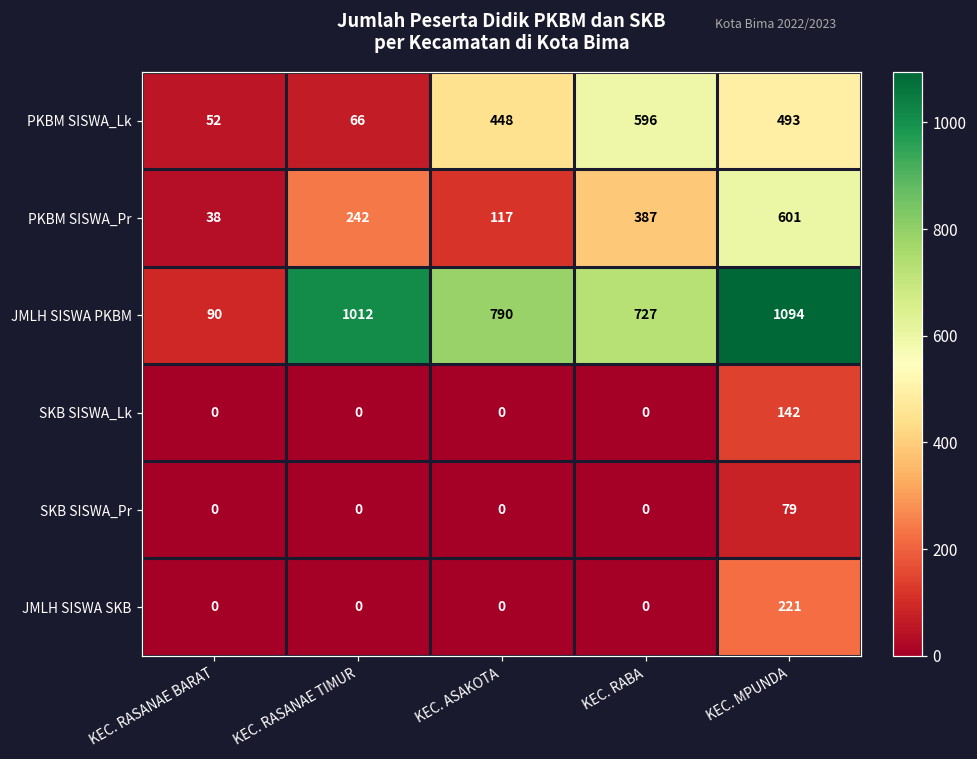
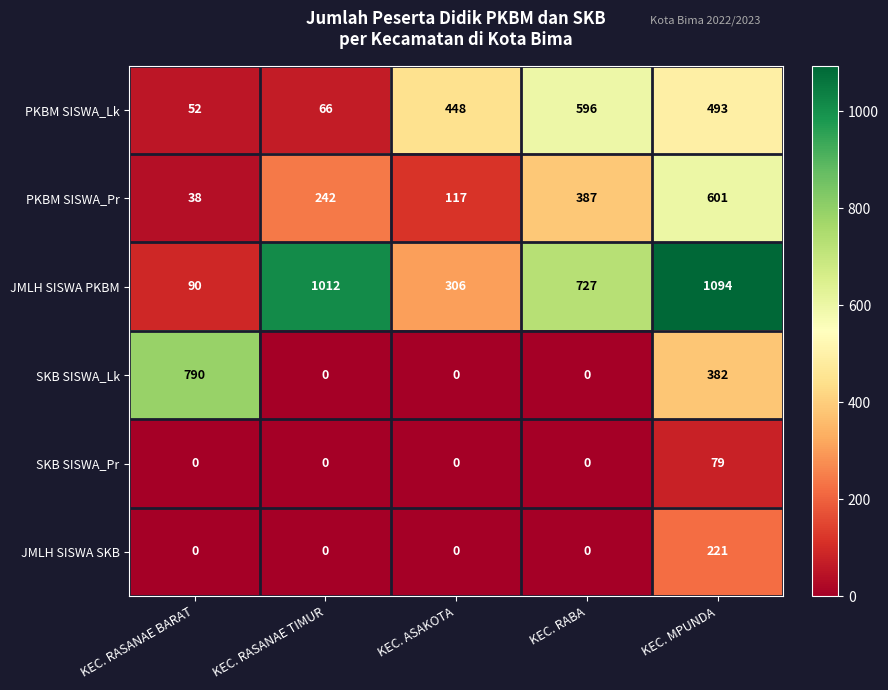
  {
    "PKBM SISWA_Lk": {
      "KEC. RASANAE BARAT": 52,
      "KEC. RASANAE TIMUR": 66,
      "KEC. ASAKOTA": 448,
      "KEC. RABA": 596,
      "KEC. MPUNDA": 493
    },
    "PKBM SISWA_Pr": {
      "KEC. RASANAE BARAT": 38,
      "KEC. RASANAE TIMUR": 242,
      "KEC. ASAKOTA": 117,
      "KEC. RABA": 387,
      "KEC. MPUNDA": 601
    },
    "JMLH SISWA PKBM": {
      "KEC. RASANAE BARAT": 90,
      "KEC. RASANAE TIMUR": 1012,
-     "KEC. ASAKOTA": 790,
+     "KEC. ASAKOTA": 306,
      "KEC. RABA": 727,
      "KEC. MPUNDA": 1094
    },
    "SKB SISWA_Lk": {
-     "KEC. RASANAE BARAT": 0,
+     "KEC. RASANAE BARAT": 790,
      "KEC. RASANAE TIMUR": 0,
      "KEC. ASAKOTA": 0,
      "KEC. RABA": 0,
-     "KEC. MPUNDA": 142
+     "KEC. MPUNDA": 382
    },
    "SKB SISWA_Pr": {
      "KEC. RASANAE BARAT": 0,
      "KEC. RASANAE TIMUR": 0,
      "KEC. ASAKOTA": 0,
      "KEC. RABA": 0,
      "KEC. MPUNDA": 79
    },
    "JMLH SISWA SKB": {
      "KEC. RASANAE BARAT": 0,
      "KEC. RASANAE TIMUR": 0,
      "KEC. ASAKOTA": 0,
      "KEC. RABA": 0,
      "KEC. MPUNDA": 221
    }
  }
